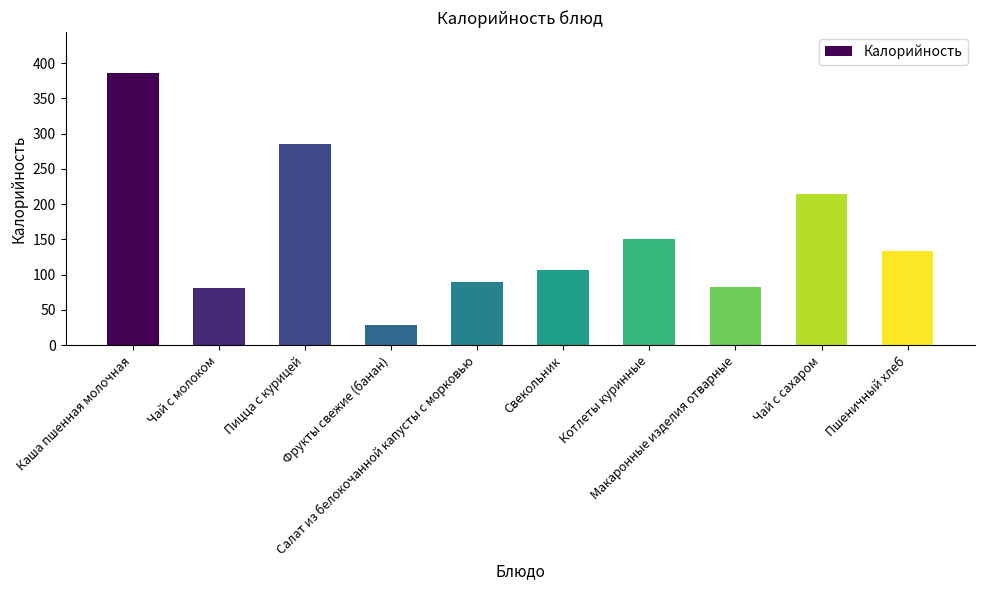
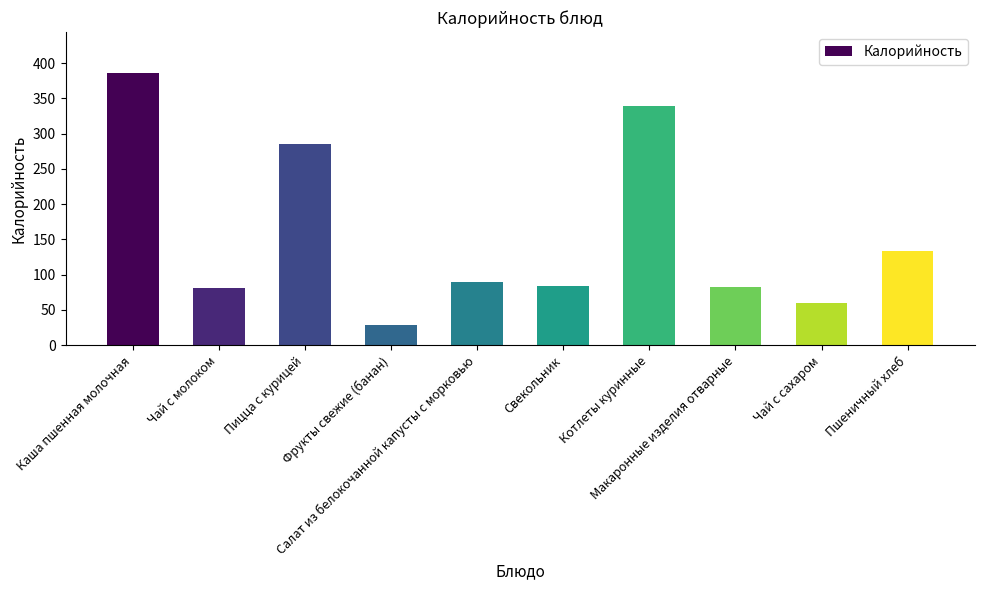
  {
    "Каша пшенная молочная": 390,
    "Чай с молоком": 80,
    "Пицца с курицей": 290,
    "Фрукты свежие (банан)": 30,
    "Салат из белокочанной капусты с морковью": 90,
-   "Свекольник": 110,
-   "Котлеты куринные": 150,
+   "Свекольник": 80,
+   "Котлеты куринные": 340,
    "Макаронные изделия отварные": 80,
-   "Чай с сахаром": 220,
+   "Чай с сахаром": 60,
    "Пшеничный хлеб": 130
  }
